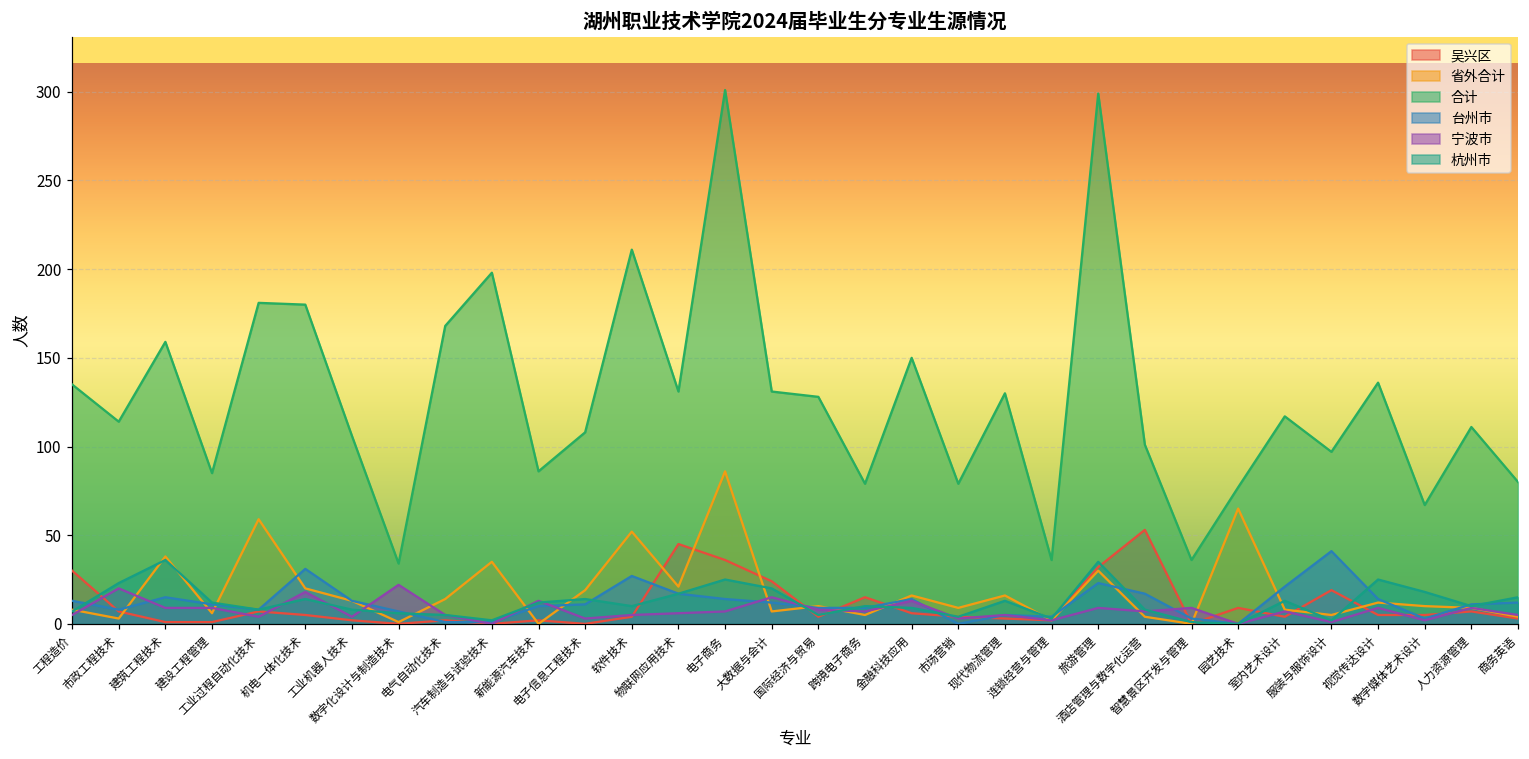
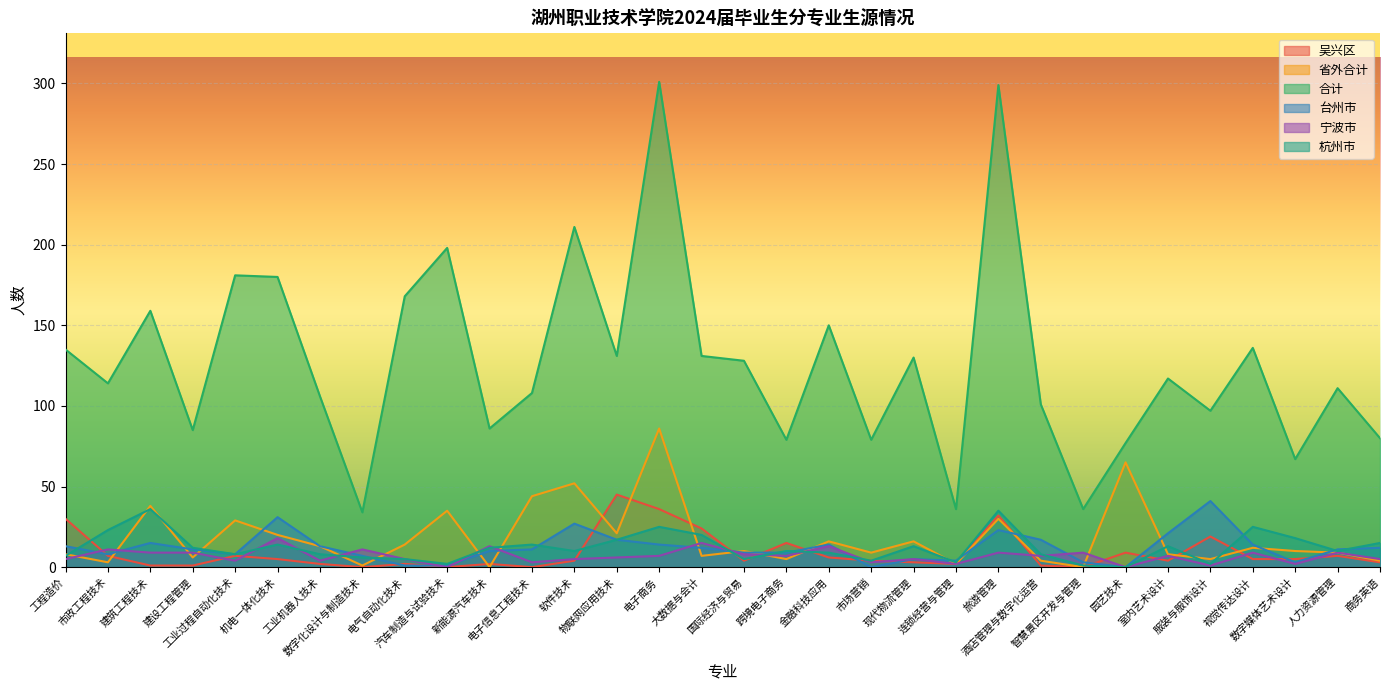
  {
    "吴兴区": {
      "工程造价": 30,
      "建筑工程技术": 1,
      "建设工程管理": 1,
      "机电一体化技术": 5,
      "工业机器人技术": 2,
      "新能源汽车技术": 2,
      "电子信息工程技术": 0,
      "物联网应用技术": 45,
      "电子商务": 36,
      "大数据与会计": 24,
      "跨境电子商务": 15,
      "金融科技应用": 6,
      "现代物流管理": 3,
      "旅游管理": 32,
-     "酒店管理与数字化运营": 53,
+     "酒店管理与数字化运营": 1,
      "园艺技术": 9,
      "室内艺术设计": 4,
      "服装与服饰设计": 19,
      "视觉传达设计": 5,
      "数字媒体艺术设计": 5,
      "人力资源管理": 7
    },
    "省外合计": {
      "市政工程技术": 3,
      "建筑工程技术": 38,
      "建设工程管理": 6,
-     "工业过程自动化技术": 59,
+     "工业过程自动化技术": 29,
      "机电一体化技术": 20,
      "电气自动化技术": 14,
      "汽车制造与试验技术": 35,
      "新能源汽车技术": 0,
-     "电子信息工程技术": 19,
+     "电子信息工程技术": 44,
      "软件技术": 52,
      "物联网应用技术": 21,
      "电子商务": 86,
      "大数据与会计": 7,
      "跨境电子商务": 5,
      "金融科技应用": 16,
      "市场营销": 9,
      "现代物流管理": 16,
      "旅游管理": 30,
      "酒店管理与数字化运营": 4,
      "园艺技术": 65,
      "服装与服饰设计": 5,
      "视觉传达设计": 12,
      "数字媒体艺术设计": 10
    },
    "宁波市": {
      "工程造价": 5,
-     "市政工程技术": 20,
+     "市政工程技术": 11,
      "建筑工程技术": 9,
      "建设工程管理": 9,
      "工业过程自动化技术": 4,
      "机电一体化技术": 18,
      "工业机器人技术": 4,
-     "数字化设计与制造技术": 22,
+     "数字化设计与制造技术": 11,
      "电子信息工程技术": 3,
      "物联网应用技术": 6,
      "电子商务": 7,
      "大数据与会计": 15,
      "跨境电子商务": 7,
      "旅游管理": 9,
      "智慧景区开发与管理": 9,
      "视觉传达设计": 9
    }
  }
